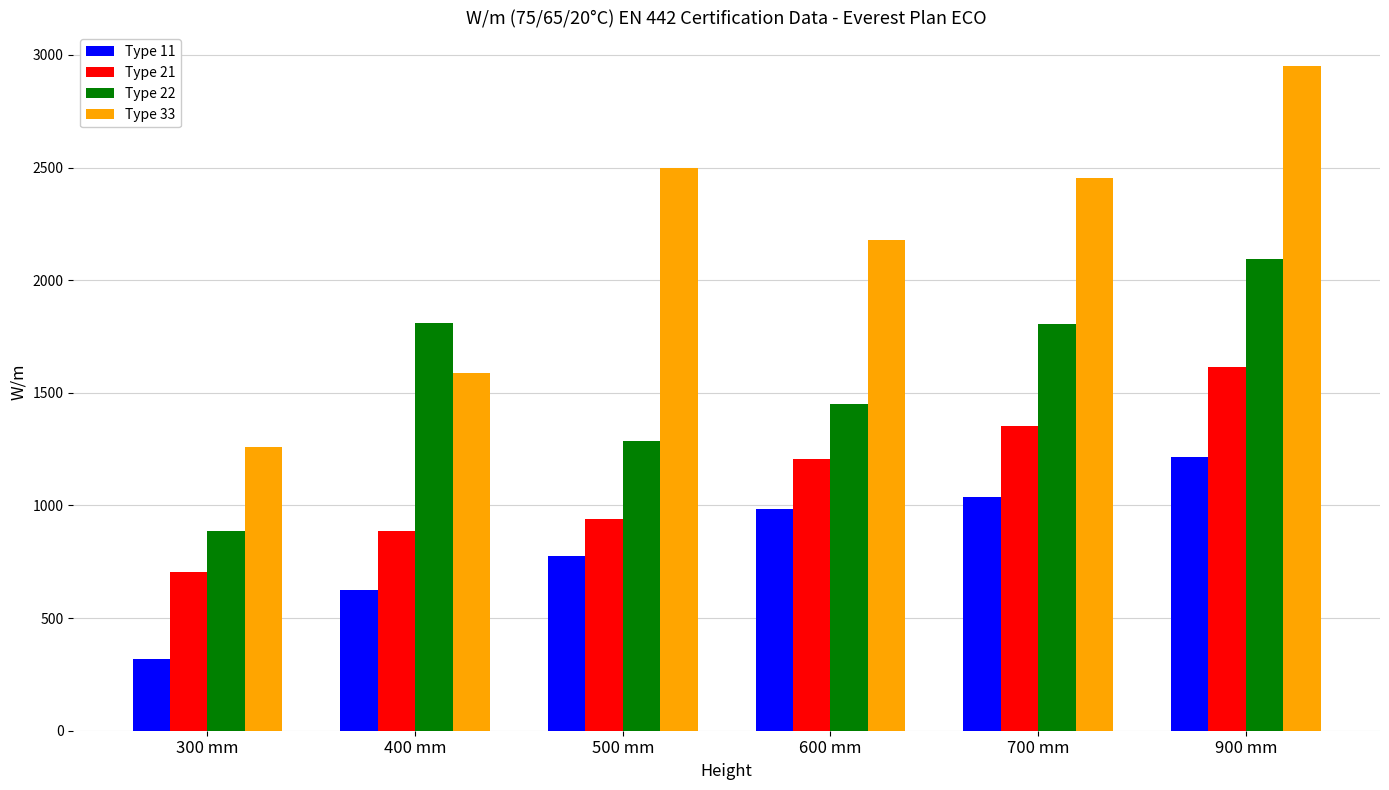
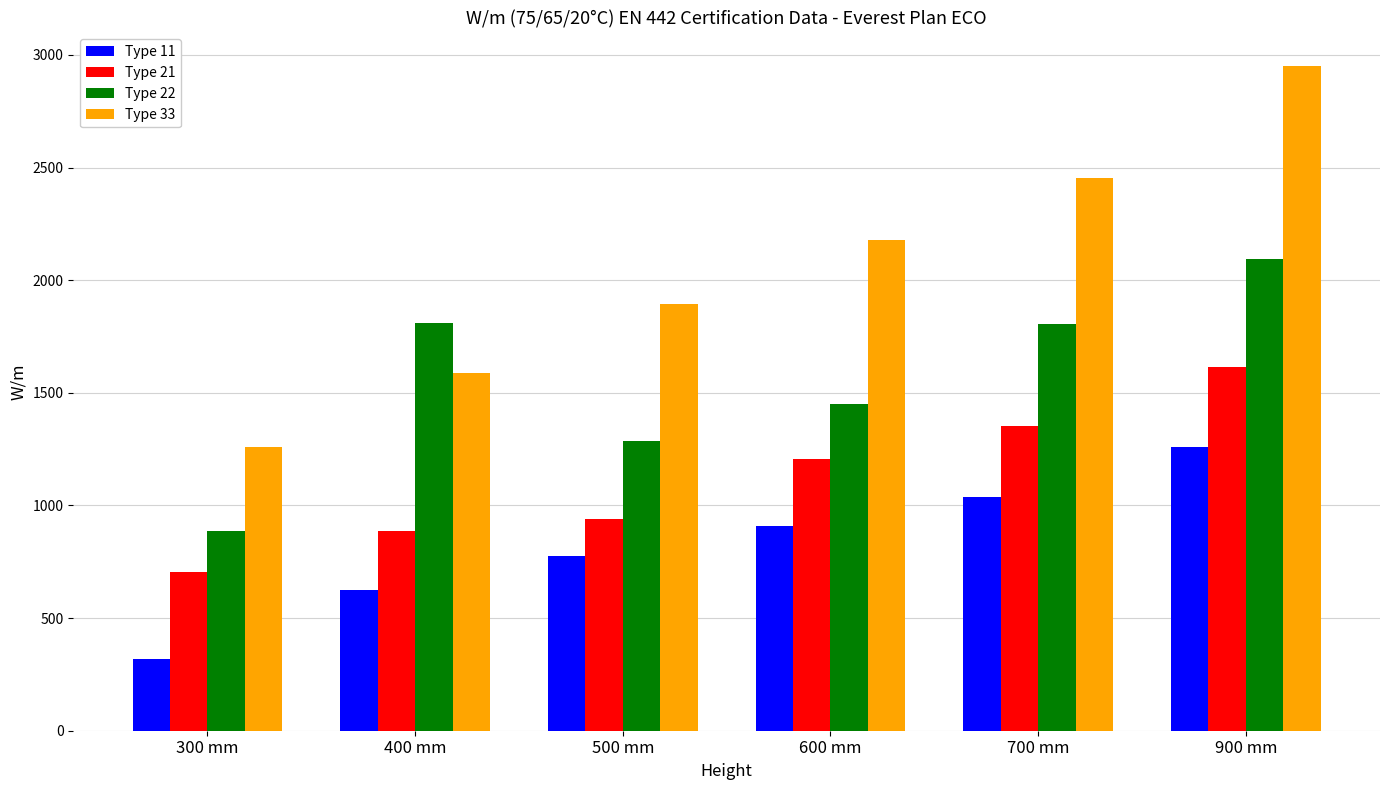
  {
    "Type 11": {
      "300 mm": 320,
      "400 mm": 630,
      "500 mm": 770,
-     "600 mm": 990,
+     "600 mm": 910,
      "700 mm": 1040,
-     "900 mm": 1220
+     "900 mm": 1260
    },
    "Type 21": {
      "300 mm": 710,
      "400 mm": 890,
      "500 mm": 940,
      "600 mm": 1210,
      "700 mm": 1350,
      "900 mm": 1620
    },
    "Type 22": {
      "300 mm": 890,
      "400 mm": 1810,
      "500 mm": 1290,
      "600 mm": 1450,
      "700 mm": 1800,
      "900 mm": 2100
    },
    "Type 33": {
      "300 mm": 1260,
      "400 mm": 1590,
-     "500 mm": 2500,
+     "500 mm": 1890,
      "600 mm": 2180,
      "700 mm": 2450,
      "900 mm": 2950
    }
  }
